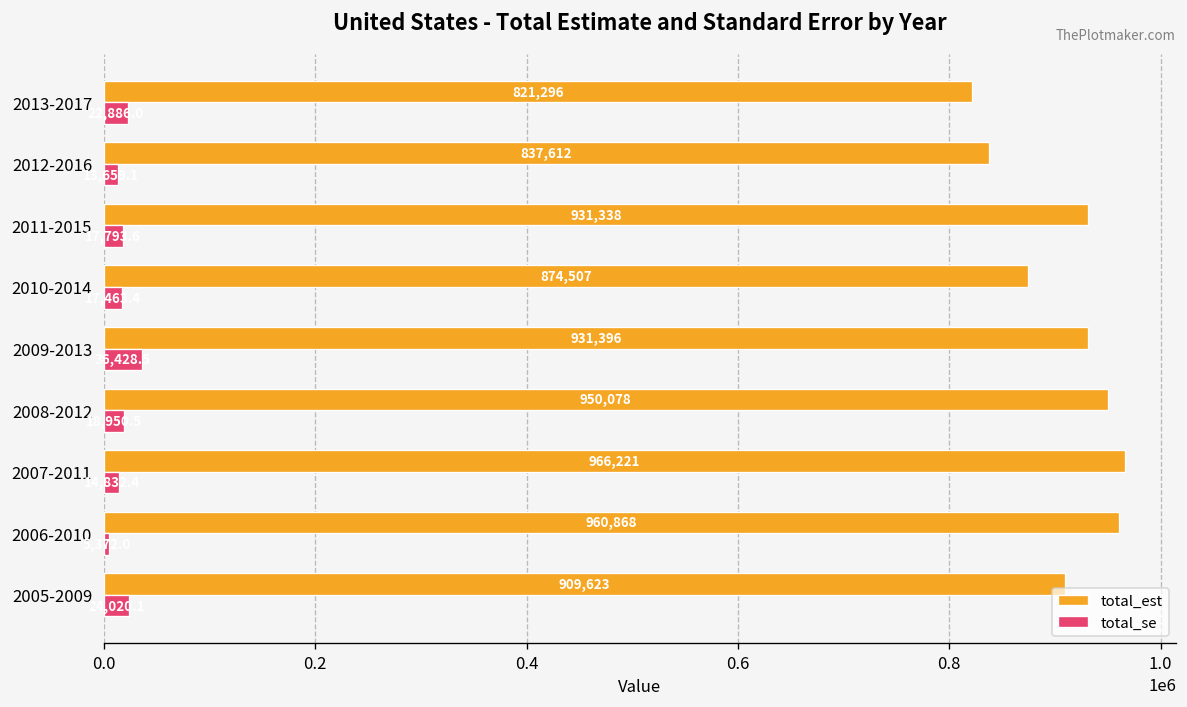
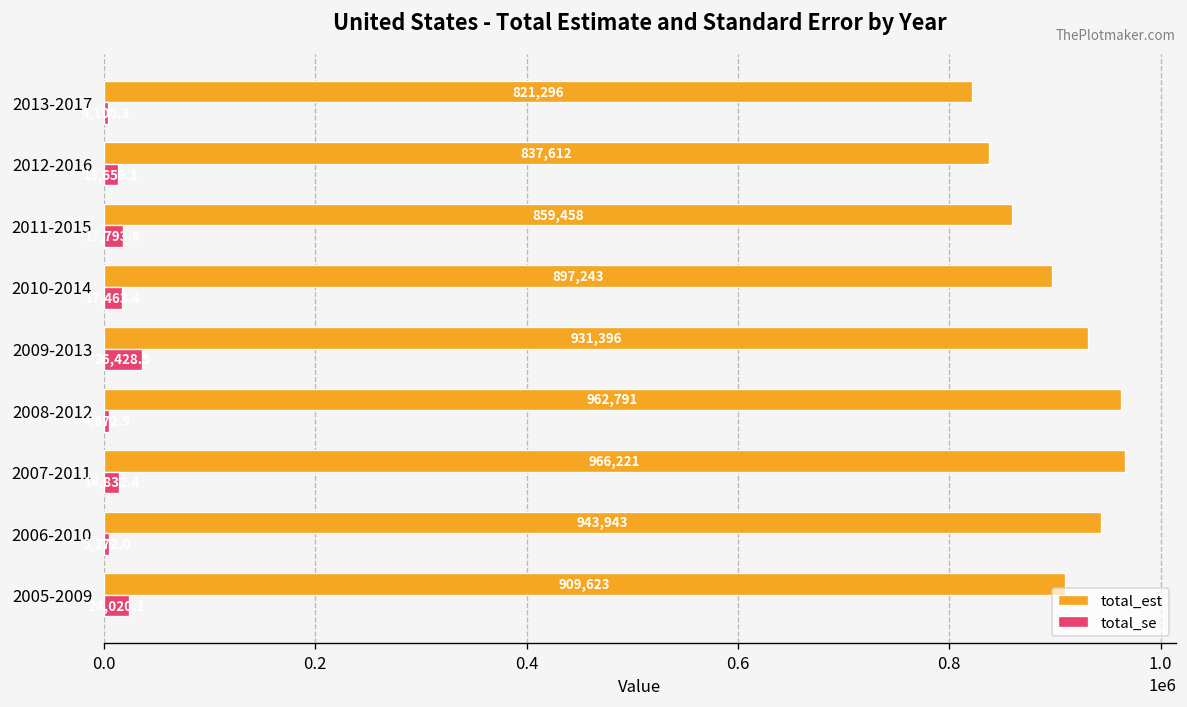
  {
    "total_est": {
      "2013-2017": "821,296",
      "2012-2016": "837,612",
-     "2011-2015": "931,338",
-     "2010-2014": "874,507",
+     "2011-2015": "859,458",
+     "2010-2014": "897,243",
      "2009-2013": "931,396",
-     "2008-2012": "950,078",
+     "2008-2012": "962,791",
      "2007-2011": "966,221",
-     "2006-2010": "960,868",
+     "2006-2010": "943,943",
      "2005-2009": "909,623"
    },
    "total_se": {
-     "2013-2017": "20000",
+     "2013-2017": "0",
      "2012-2016": "10000",
      "2011-2015": "20000",
      "2010-2014": "20000",
-     "2008-2012": "20000",
+     "2008-2012": "0",
      "2007-2011": "10000",
      "2006-2010": "10000",
      "2005-2009": "20000"
    }
  }
